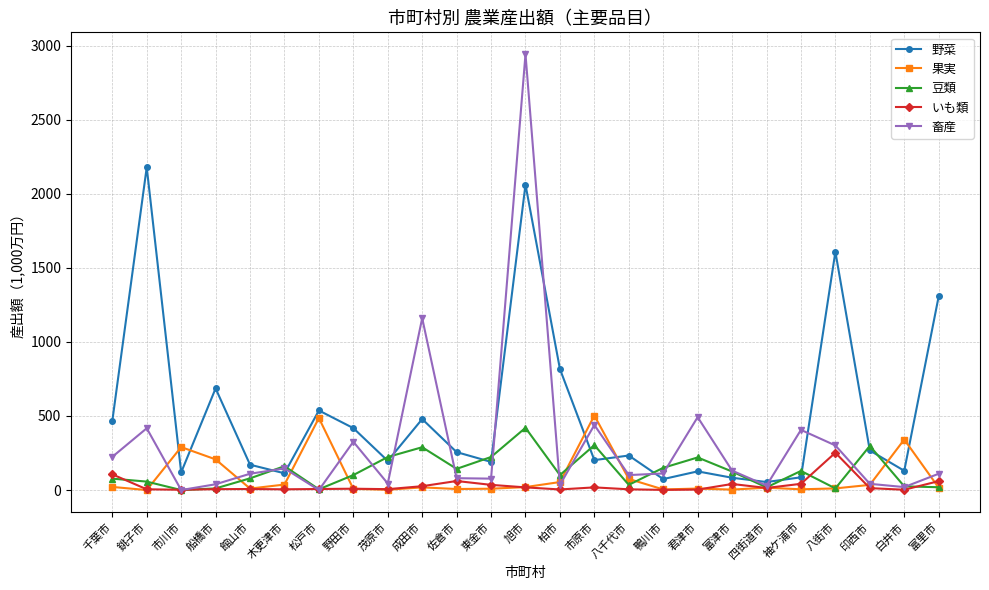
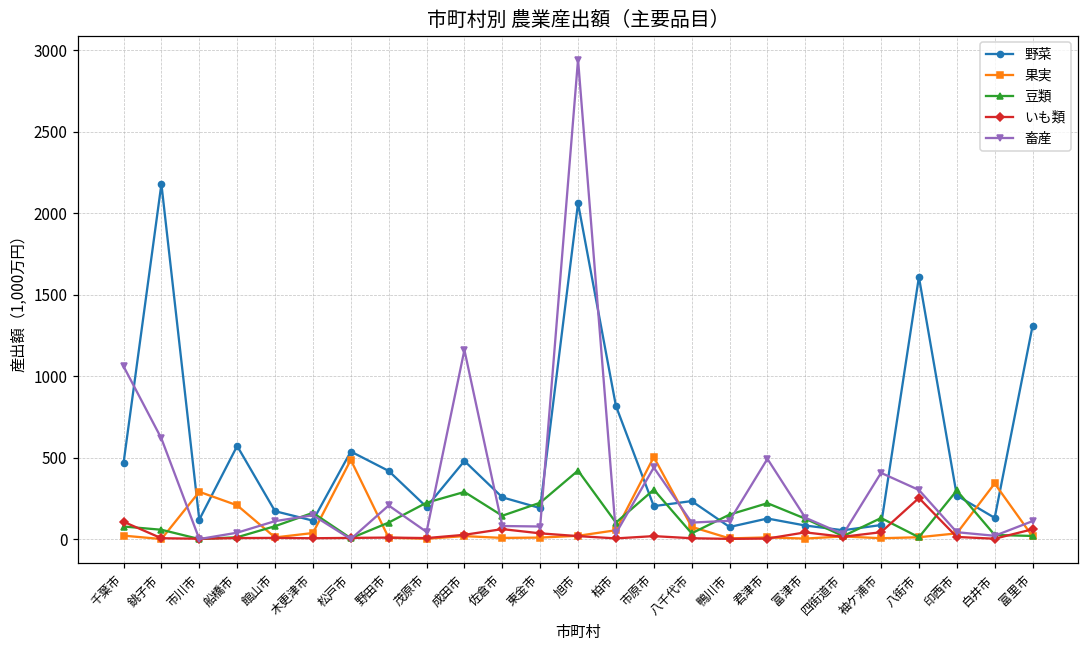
  {
    "野菜": {
      "千葉市": 470,
      "銚子市": 2180,
      "市川市": 120,
-     "船橋市": 690,
+     "船橋市": 570,
      "館山市": 170,
      "木更津市": 110,
      "松戸市": 540,
      "野田市": 420,
      "茂原市": 200,
      "成田市": 480,
      "佐倉市": 260,
      "東金市": 190,
      "旭市": 2060,
      "柏市": 820,
      "市原市": 200,
      "八千代市": 230,
      "鴨川市": 70,
      "君津市": 130,
      "富津市": 80,
      "四街道市": 50,
      "袖ケ浦市": 90,
      "八街市": 1610,
      "印西市": 270,
      "白井市": 130,
      "富里市": 1310
    },
    "果実": {
      "千葉市": 20,
      "市川市": 290,
      "船橋市": 210,
      "木更津市": 40,
      "松戸市": 490,
      "佐倉市": 10,
      "東金市": 10,
      "柏市": 50,
      "市原市": 500,
      "八千代市": 80,
      "富津市": 0,
      "袖ケ浦市": 10,
      "白井市": 340
    },
    "豆類": {
      "千葉市": 80,
      "銚子市": 60,
      "館山市": 80,
      "野田市": 100,
      "茂原市": 220,
      "成田市": 290,
      "佐倉市": 140,
      "東金市": 220,
      "旭市": 420,
      "柏市": 100,
      "市原市": 300,
      "八千代市": 40,
      "鴨川市": 150,
      "君津市": 220,
      "袖ケ浦市": 130,
      "印西市": 300
    },
    "いも類": {
      "千葉市": 110,
      "木更津市": 10,
      "佐倉市": 60,
      "東金市": 40,
      "柏市": 0,
      "市原市": 20,
      "八千代市": 10,
      "富津市": 40,
      "袖ケ浦市": 40,
      "八街市": 250,
      "印西市": 10,
      "白井市": 0,
      "富里市": 60
    },
    "畜産": {
-     "千葉市": 220,
-     "銚子市": 420,
+     "千葉市": 1060,
+     "銚子市": 620,
      "船橋市": 40,
      "館山市": 110,
-     "野田市": 330,
+     "野田市": 210,
      "茂原市": 40,
      "成田市": 1160,
      "佐倉市": 80,
      "東金市": 80,
      "旭市": 2940,
      "柏市": 40,
      "市原市": 440,
      "八千代市": 100,
      "鴨川市": 110,
      "君津市": 490,
      "袖ケ浦市": 410,
      "八街市": 300,
      "富里市": 110
    }
  }
